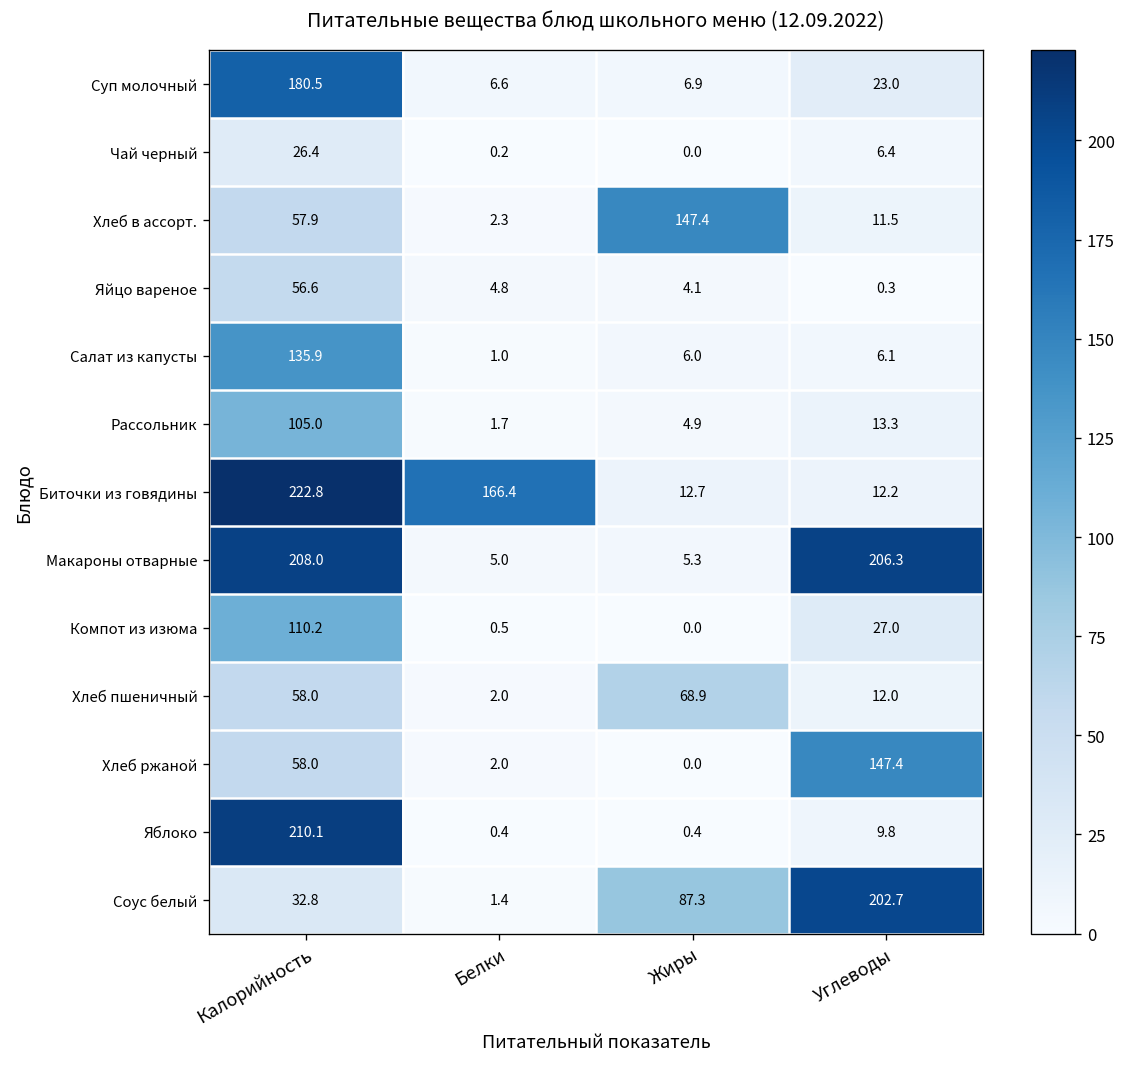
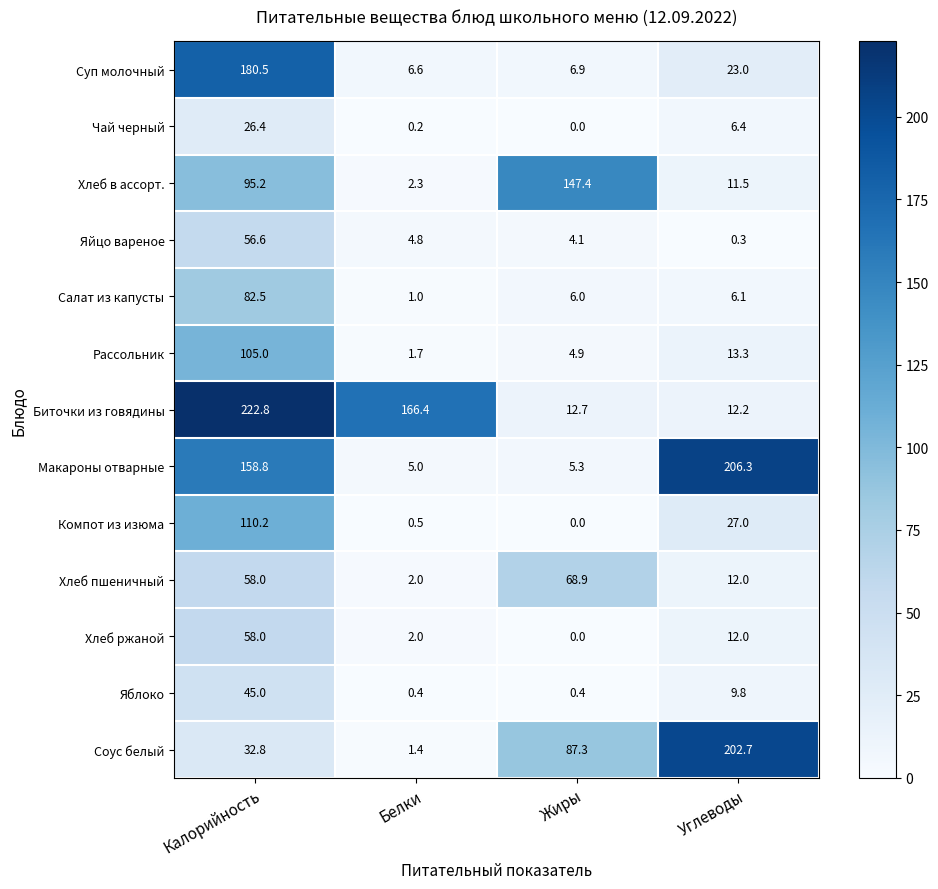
  {
    "Суп молочный": {
      "Калорийность": 180.5,
      "Белки": 6.6,
      "Жиры": 6.9,
      "Углеводы": 23.0
    },
    "Чай черный": {
      "Калорийность": 26.4,
      "Белки": 0.2,
      "Жиры": 0.0,
      "Углеводы": 6.4
    },
    "Хлеб в ассорт.": {
-     "Калорийность": 57.9,
+     "Калорийность": 95.2,
      "Белки": 2.3,
      "Жиры": 147.4,
      "Углеводы": 11.5
    },
    "Яйцо вареное": {
      "Калорийность": 56.6,
      "Белки": 4.8,
      "Жиры": 4.1,
      "Углеводы": 0.3
    },
    "Салат из капусты": {
-     "Калорийность": 135.9,
+     "Калорийность": 82.5,
      "Белки": 1.0,
      "Жиры": 6.0,
      "Углеводы": 6.1
    },
    "Рассольник": {
      "Калорийность": 105.0,
      "Белки": 1.7,
      "Жиры": 4.9,
      "Углеводы": 13.3
    },
    "Биточки из говядины": {
      "Калорийность": 222.8,
      "Белки": 166.4,
      "Жиры": 12.7,
      "Углеводы": 12.2
    },
    "Макароны отварные": {
-     "Калорийность": 208.0,
+     "Калорийность": 158.8,
      "Белки": 5.0,
      "Жиры": 5.3,
      "Углеводы": 206.3
    },
    "Компот из изюма": {
      "Калорийность": 110.2,
      "Белки": 0.5,
      "Жиры": 0.0,
      "Углеводы": 27.0
    },
    "Хлеб пшеничный": {
      "Калорийность": 58.0,
      "Белки": 2.0,
      "Жиры": 68.9,
      "Углеводы": 12.0
    },
    "Хлеб ржаной": {
      "Калорийность": 58.0,
      "Белки": 2.0,
      "Жиры": 0.0,
-     "Углеводы": 147.4
+     "Углеводы": 12.0
    },
    "Яблоко": {
-     "Калорийность": 210.1,
+     "Калорийность": 45.0,
      "Белки": 0.4,
      "Жиры": 0.4,
      "Углеводы": 9.8
    },
    "Соус белый": {
      "Калорийность": 32.8,
      "Белки": 1.4,
      "Жиры": 87.3,
      "Углеводы": 202.7
    }
  }
